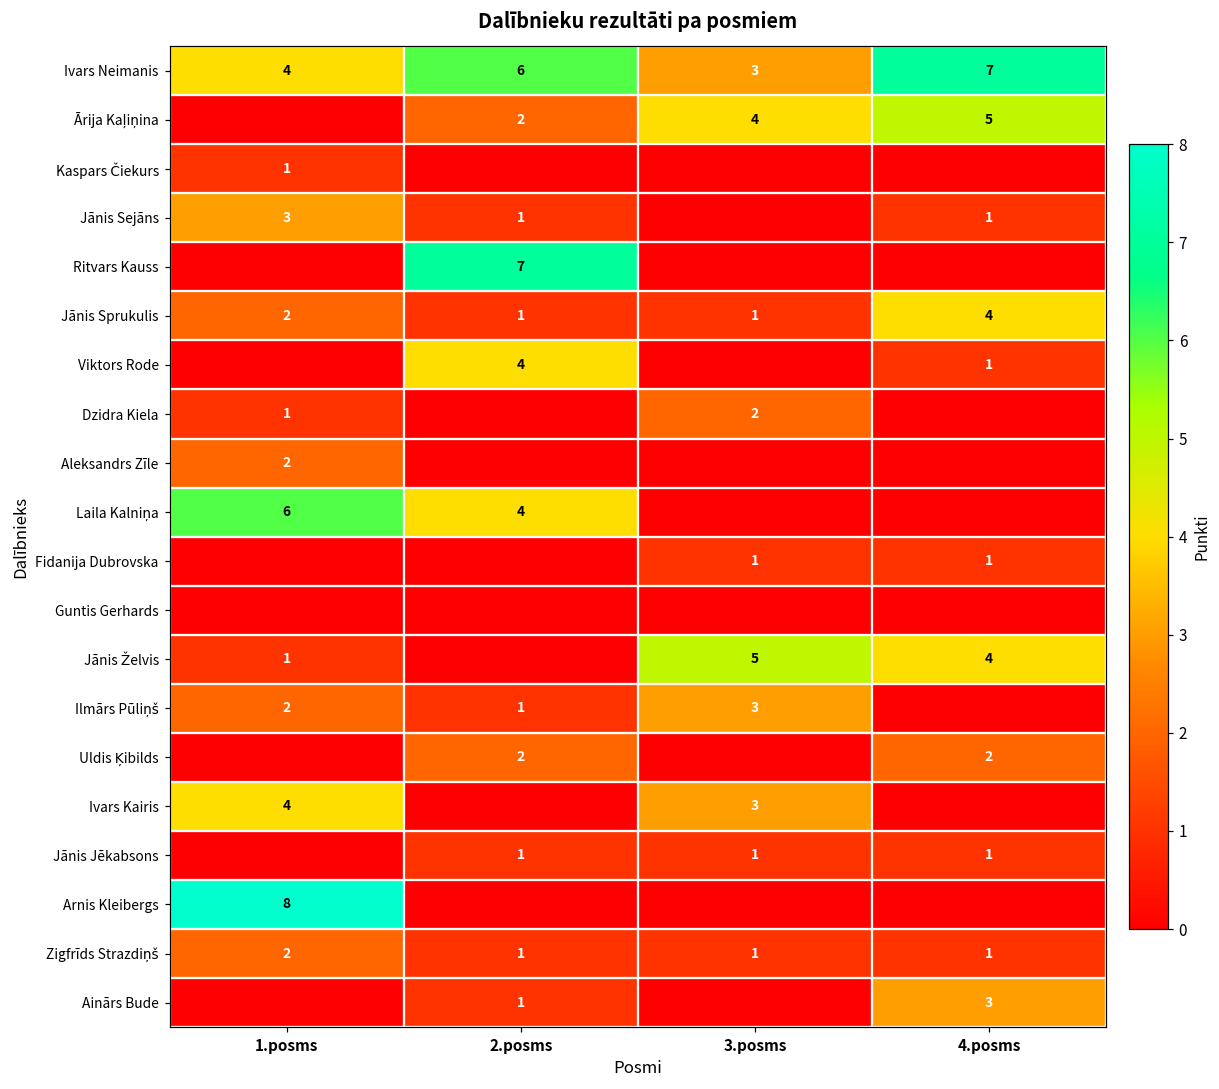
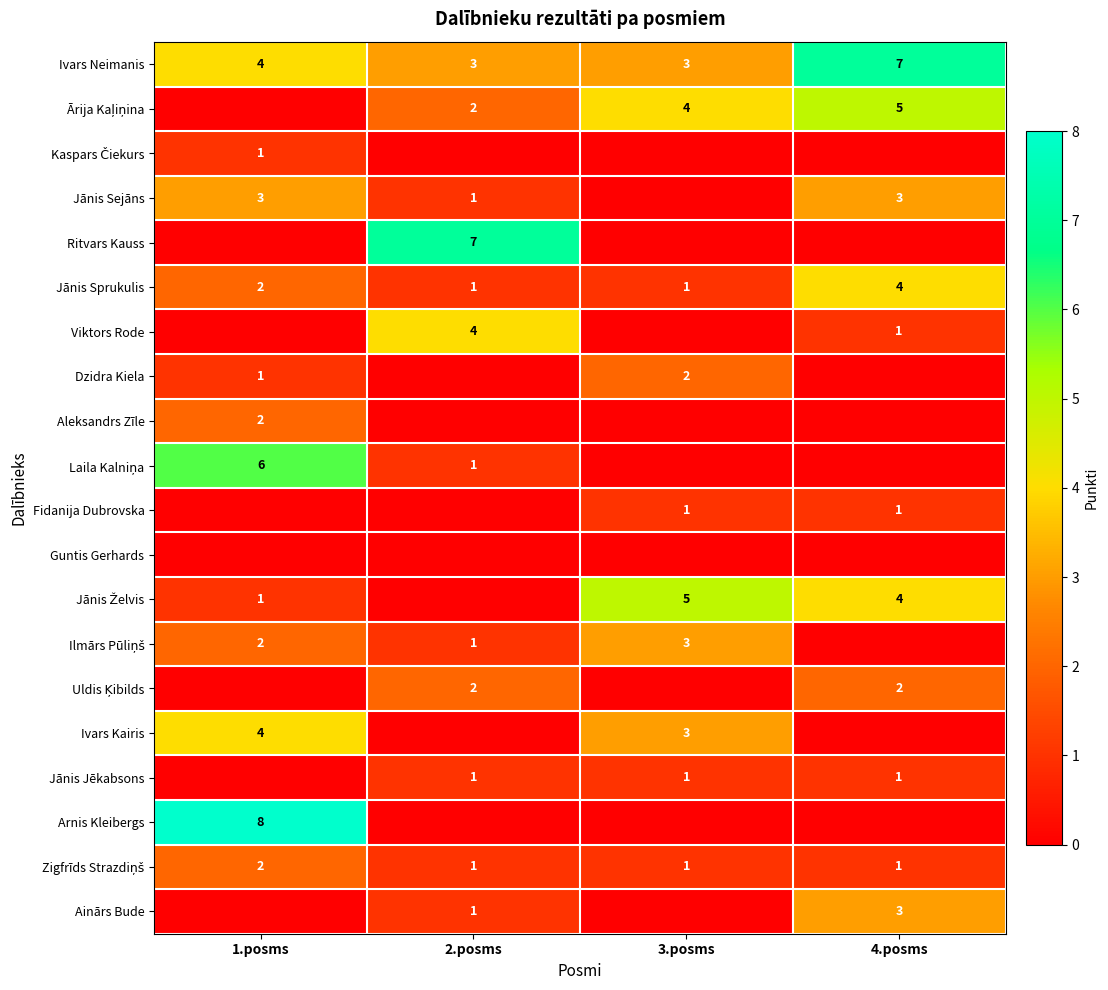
  {
    "Ivars Neimanis": {
      "1.posms": 4,
-     "2.posms": 6,
+     "2.posms": 3,
      "3.posms": 3,
      "4.posms": 7
    },
    "Ārija Kaļiņina": {
      "2.posms": 2,
      "3.posms": 4,
      "4.posms": 5
    },
    "Kaspars Čiekurs": {
      "1.posms": 1
    },
    "Jānis Sejāns": {
      "1.posms": 3,
      "2.posms": 1,
-     "4.posms": 1
+     "4.posms": 3
    },
    "Ritvars Kauss": {
      "2.posms": 7
    },
    "Jānis Sprukulis": {
      "1.posms": 2,
      "2.posms": 1,
      "3.posms": 1,
      "4.posms": 4
    },
    "Viktors Rode": {
      "2.posms": 4,
      "4.posms": 1
    },
    "Dzidra Kiela": {
      "1.posms": 1,
      "3.posms": 2
    },
    "Aleksandrs Zīle": {
      "1.posms": 2
    },
    "Laila Kalniņa": {
      "1.posms": 6,
-     "2.posms": 4
+     "2.posms": 1
    },
    "Fidanija Dubrovska": {
      "3.posms": 1,
      "4.posms": 1
    },
    "Jānis Želvis": {
      "1.posms": 1,
      "3.posms": 5,
      "4.posms": 4
    },
    "Ilmārs Pūliņš": {
      "1.posms": 2,
      "2.posms": 1,
      "3.posms": 3
    },
    "Uldis Ķibilds": {
      "2.posms": 2,
      "4.posms": 2
    },
    "Ivars Kairis": {
      "1.posms": 4,
      "3.posms": 3
    },
    "Jānis Jēkabsons": {
      "2.posms": 1,
      "3.posms": 1,
      "4.posms": 1
    },
    "Arnis Kleibergs": {
      "1.posms": 8
    },
    "Zigfrīds Strazdiņš": {
      "1.posms": 2,
      "2.posms": 1,
      "3.posms": 1,
      "4.posms": 1
    },
    "Ainārs Bude": {
      "2.posms": 1,
      "4.posms": 3
    }
  }
